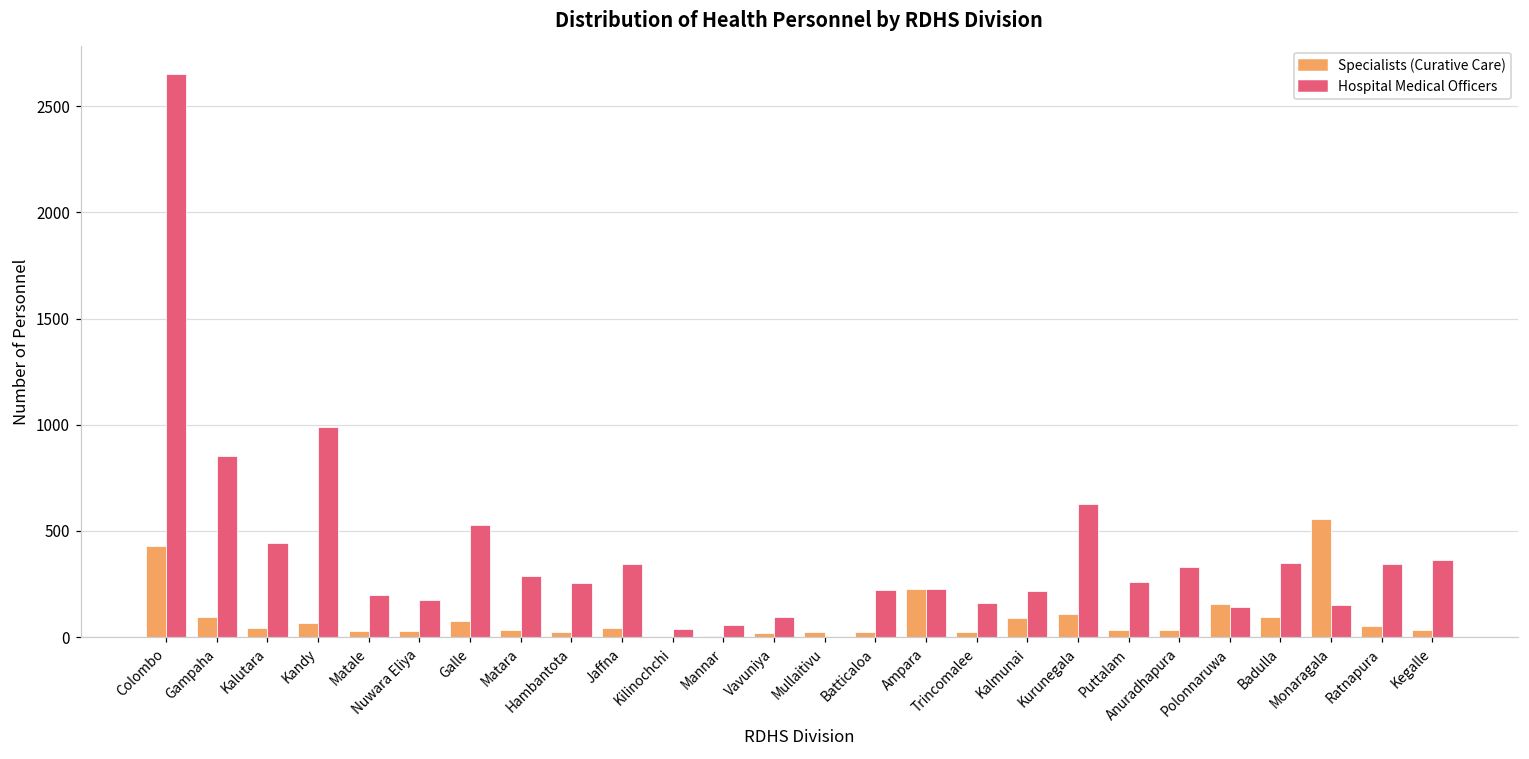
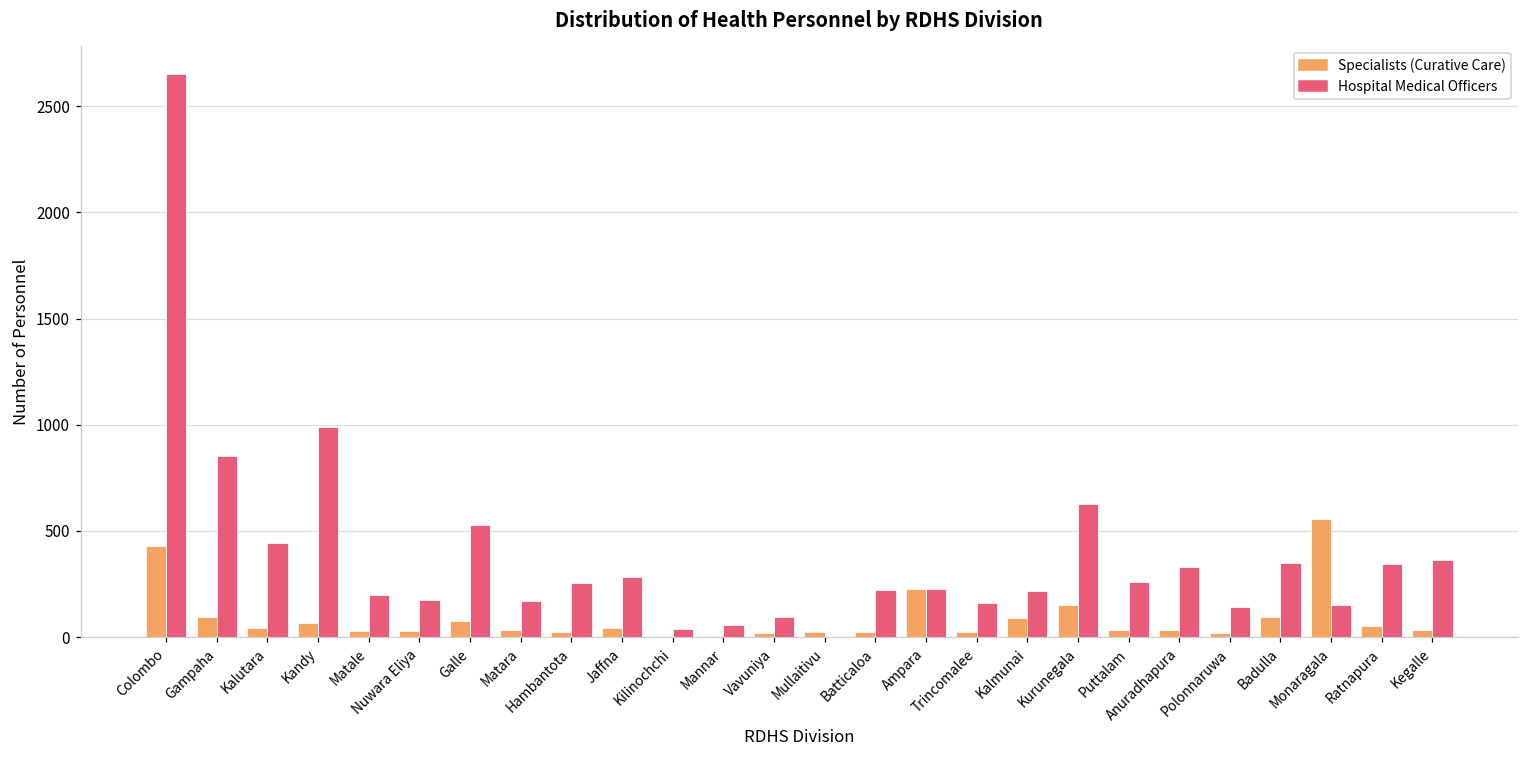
  {
    "Specialists (Curative Care)": {
      "Colombo": 430,
      "Gampaha": 90,
      "Kalutara": 40,
      "Kandy": 70,
      "Matale": 30,
      "Nuwara Eliya": 30,
      "Galle": 80,
      "Matara": 30,
      "Hambantota": 30,
      "Jaffna": 40,
      "Kilinochchi": 0,
      "Vavuniya": 20,
      "Mullaitivu": 30,
      "Batticaloa": 20,
      "Ampara": 230,
      "Trincomalee": 30,
      "Kalmunai": 90,
-     "Kurunegala": 110,
+     "Kurunegala": 150,
      "Puttalam": 30,
      "Anuradhapura": 30,
-     "Polonnaruwa": 160,
+     "Polonnaruwa": 20,
      "Badulla": 90,
      "Monaragala": 560,
      "Ratnapura": 50,
      "Kegalle": 30
    },
    "Hospital Medical Officers": {
      "Colombo": 2650,
      "Gampaha": 850,
      "Kalutara": 440,
      "Kandy": 990,
      "Matale": 200,
      "Nuwara Eliya": 180,
      "Galle": 530,
-     "Matara": 290,
+     "Matara": 170,
      "Hambantota": 260,
-     "Jaffna": 340,
+     "Jaffna": 290,
      "Kilinochchi": 40,
      "Mannar": 60,
      "Vavuniya": 90,
      "Mullaitivu": 0,
      "Batticaloa": 220,
      "Ampara": 230,
      "Trincomalee": 160,
      "Kalmunai": 220,
      "Kurunegala": 630,
      "Puttalam": 260,
      "Anuradhapura": 330,
      "Polonnaruwa": 140,
      "Badulla": 350,
      "Monaragala": 150,
      "Ratnapura": 350,
      "Kegalle": 360
    }
  }
